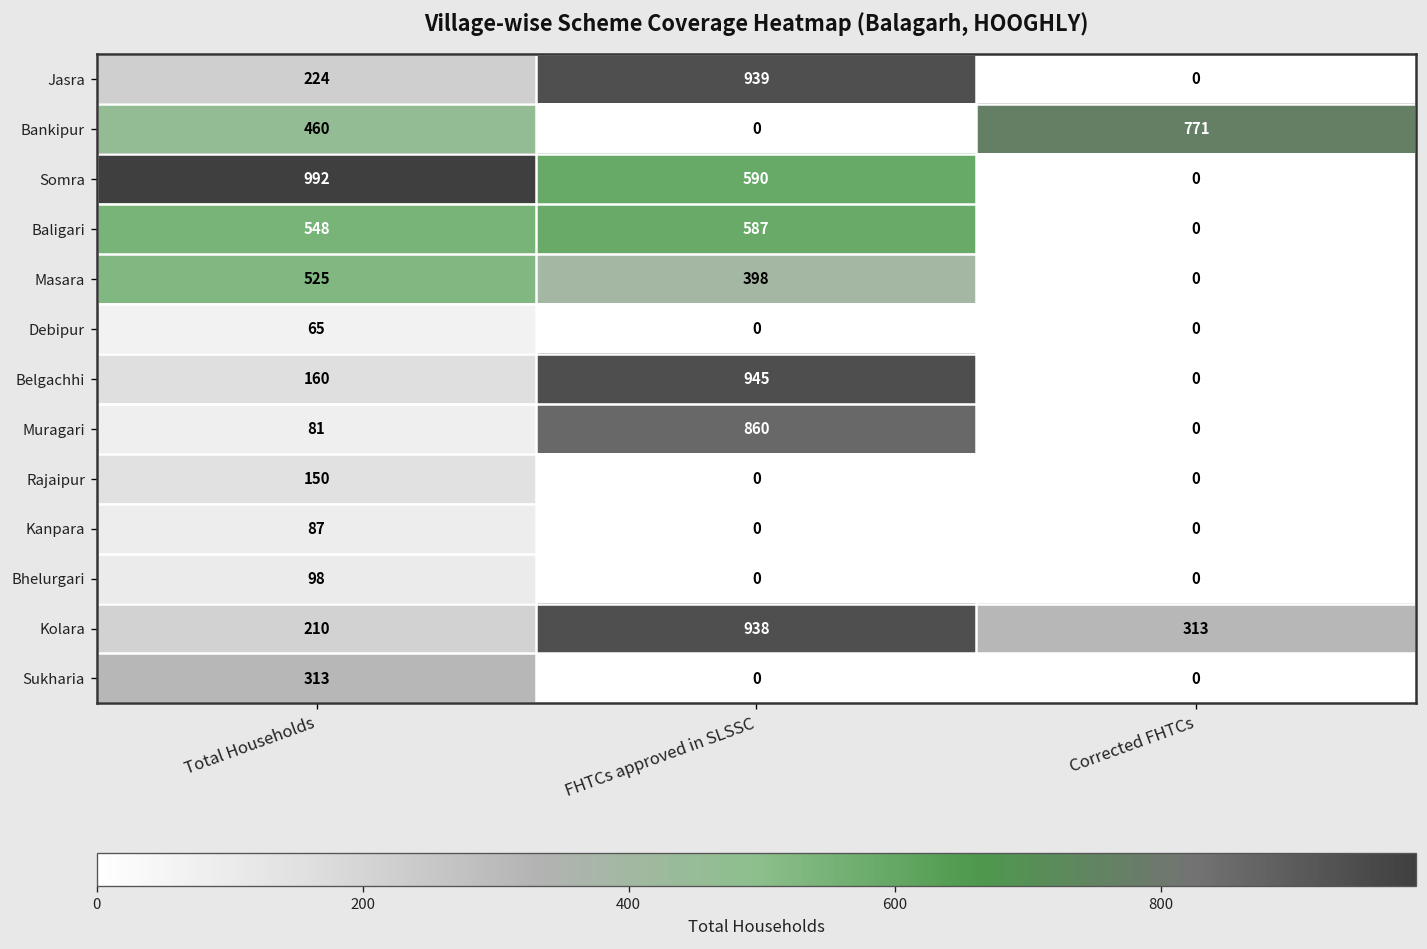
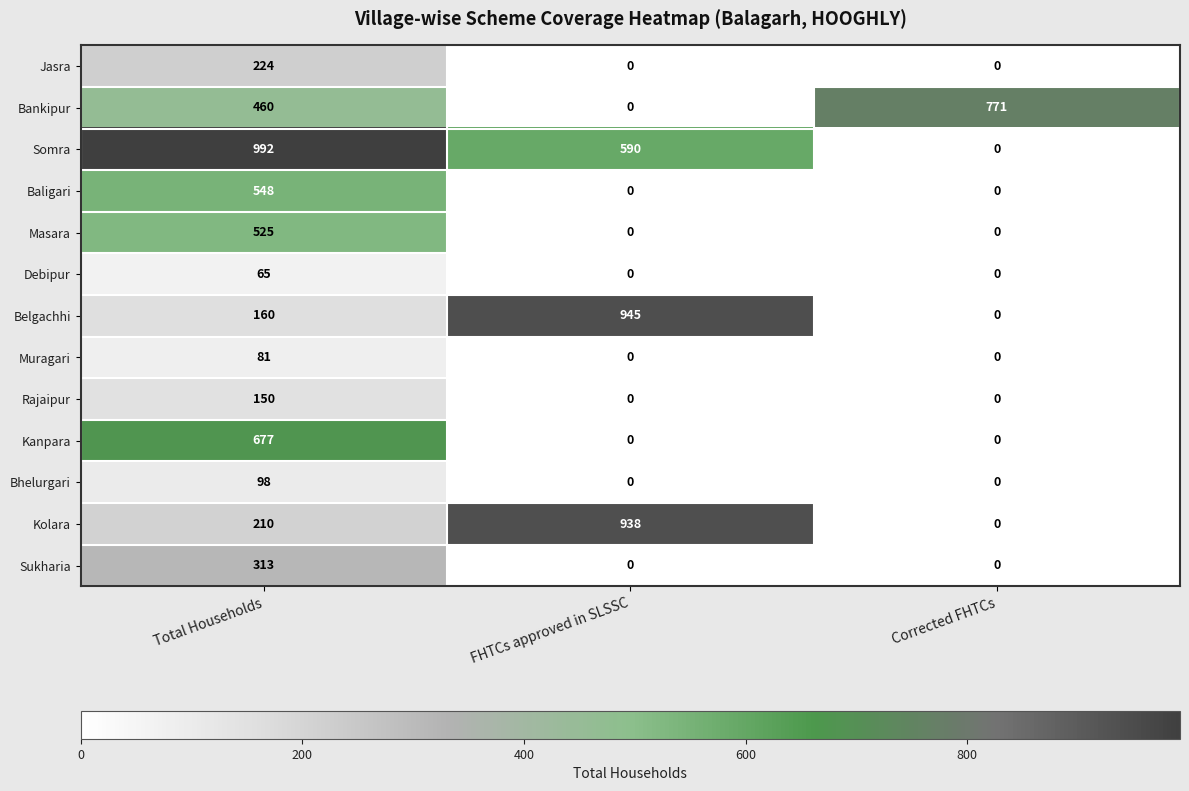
  {
    "Jasra": {
      "Total Households": 224,
-     "FHTCs approved in SLSSC": 939,
+     "FHTCs approved in SLSSC": 0,
      "Corrected FHTCs": 0
    },
    "Bankipur": {
      "Total Households": 460,
      "FHTCs approved in SLSSC": 0,
      "Corrected FHTCs": 771
    },
    "Somra": {
      "Total Households": 992,
      "FHTCs approved in SLSSC": 590,
      "Corrected FHTCs": 0
    },
    "Baligari": {
      "Total Households": 548,
-     "FHTCs approved in SLSSC": 587,
+     "FHTCs approved in SLSSC": 0,
      "Corrected FHTCs": 0
    },
    "Masara": {
      "Total Households": 525,
-     "FHTCs approved in SLSSC": 398,
+     "FHTCs approved in SLSSC": 0,
      "Corrected FHTCs": 0
    },
    "Debipur": {
      "Total Households": 65,
      "FHTCs approved in SLSSC": 0,
      "Corrected FHTCs": 0
    },
    "Belgachhi": {
      "Total Households": 160,
      "FHTCs approved in SLSSC": 945,
      "Corrected FHTCs": 0
    },
    "Muragari": {
      "Total Households": 81,
-     "FHTCs approved in SLSSC": 860,
+     "FHTCs approved in SLSSC": 0,
      "Corrected FHTCs": 0
    },
    "Rajaipur": {
      "Total Households": 150,
      "FHTCs approved in SLSSC": 0,
      "Corrected FHTCs": 0
    },
    "Kanpara": {
-     "Total Households": 87,
+     "Total Households": 677,
      "FHTCs approved in SLSSC": 0,
      "Corrected FHTCs": 0
    },
    "Bhelurgari": {
      "Total Households": 98,
      "FHTCs approved in SLSSC": 0,
      "Corrected FHTCs": 0
    },
    "Kolara": {
      "Total Households": 210,
      "FHTCs approved in SLSSC": 938,
-     "Corrected FHTCs": 313
+     "Corrected FHTCs": 0
    },
    "Sukharia": {
      "Total Households": 313,
      "FHTCs approved in SLSSC": 0,
      "Corrected FHTCs": 0
    }
  }
